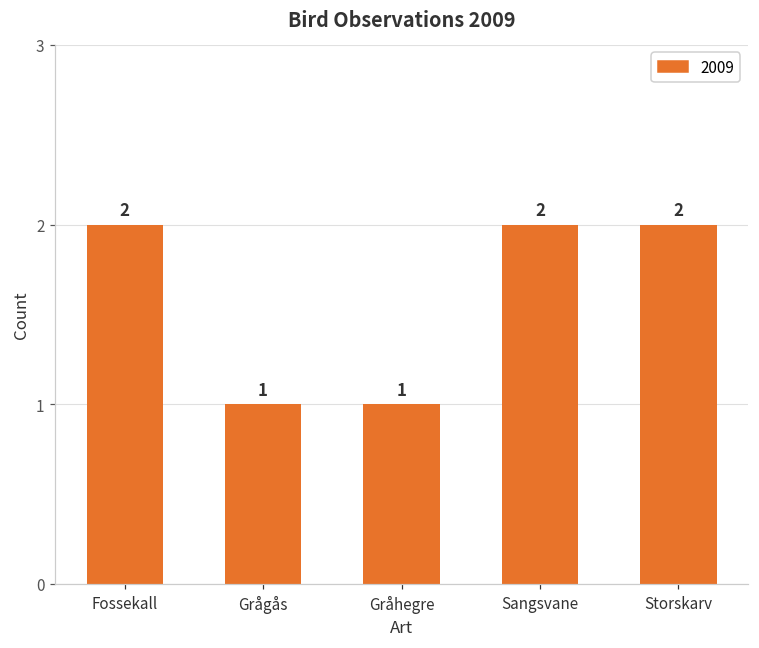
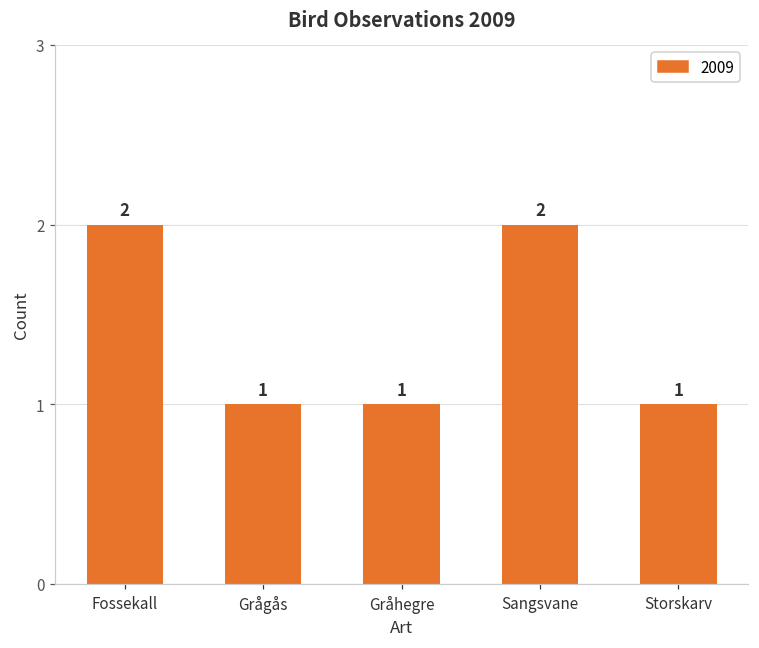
  {
    "Fossekall": 2,
    "Grågås": 1,
    "Gråhegre": 1,
    "Sangsvane": 2,
-   "Storskarv": 2
+   "Storskarv": 1
  }
